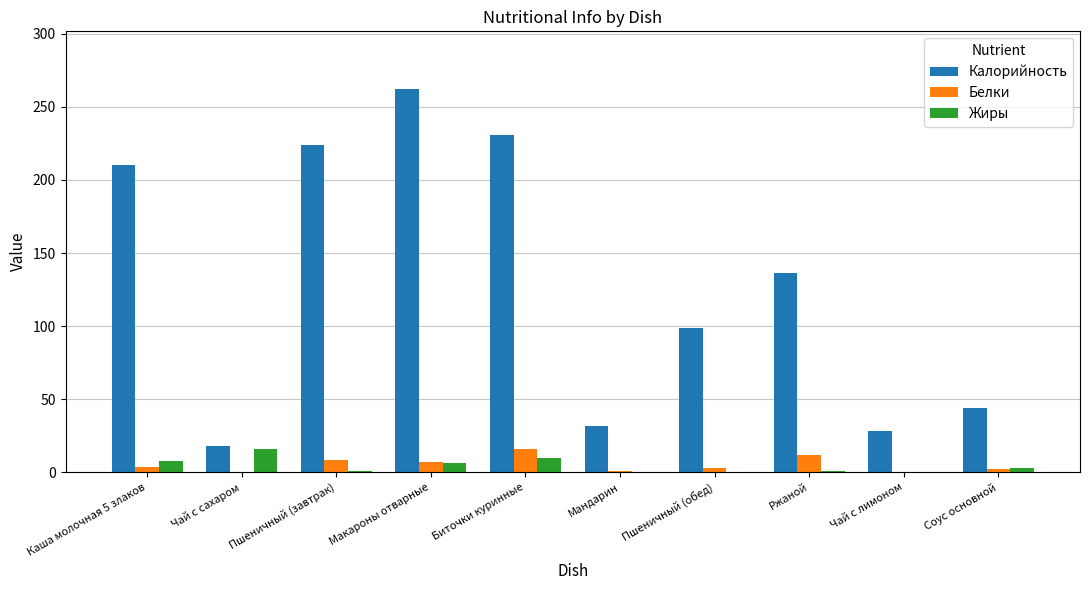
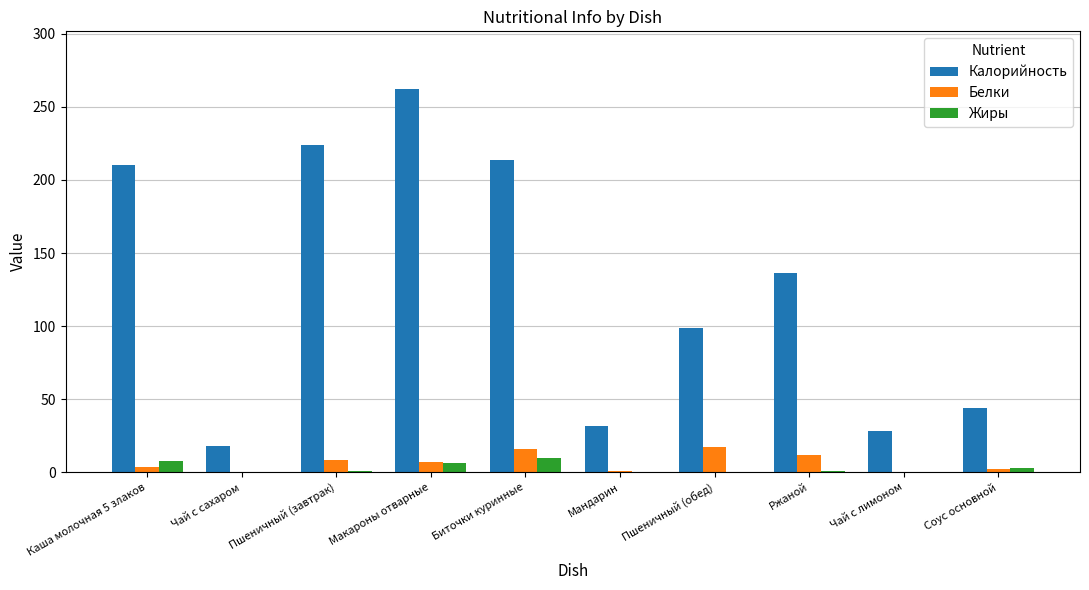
  {
    "Калорийность": {
      "Каша молочная 5 злаков": 211,
      "Чай с сахаром": 18,
      "Пшеничный (завтрак)": 224,
      "Макароны отварные": 262,
-     "Биточки куринные": 231,
+     "Биточки куринные": 214,
      "Мандарин": 32,
      "Пшеничный (обед)": 99,
      "Ржаной": 137,
      "Чай с лимоном": 28,
      "Соус основной": 44
    },
    "Белки": {
      "Каша молочная 5 злаков": 3,
      "Пшеничный (завтрак)": 8,
      "Макароны отварные": 7,
      "Биточки куринные": 16,
-     "Пшеничный (обед)": 3,
+     "Пшеничный (обед)": 17,
      "Ржаной": 12,
      "Соус основной": 2
    },
    "Жиры": {
      "Каша молочная 5 злаков": 8,
-     "Чай с сахаром": 16,
+     "Чай с сахаром": 0,
      "Макароны отварные": 7,
      "Биточки куринные": 10,
      "Соус основной": 3
    }
  }
